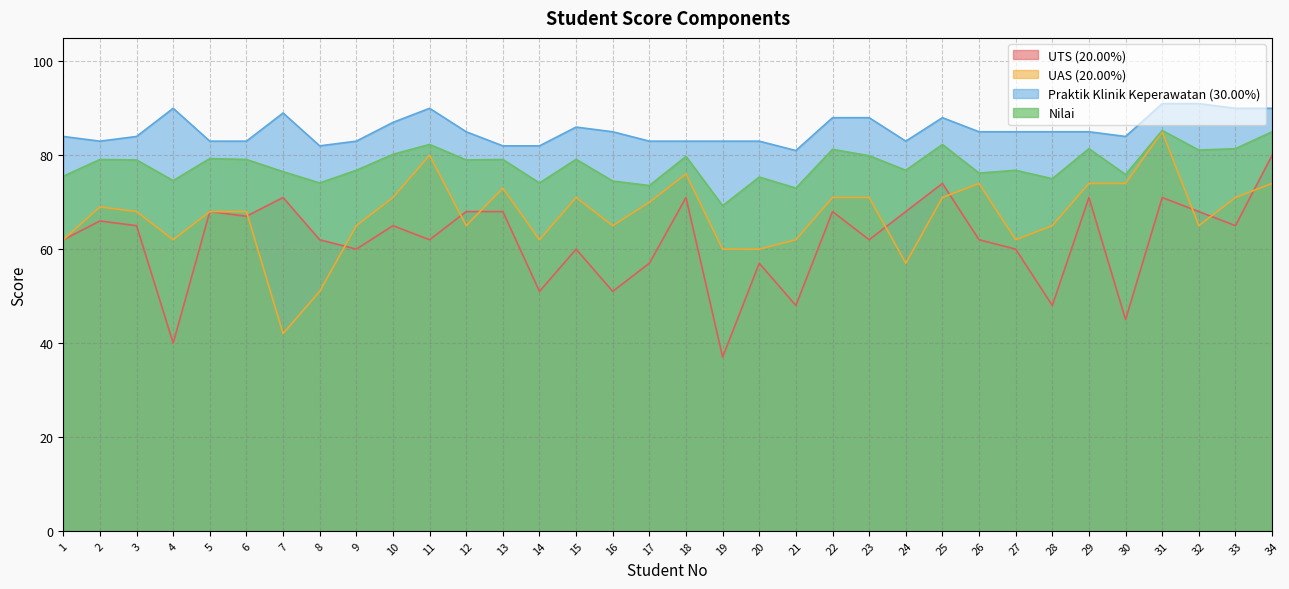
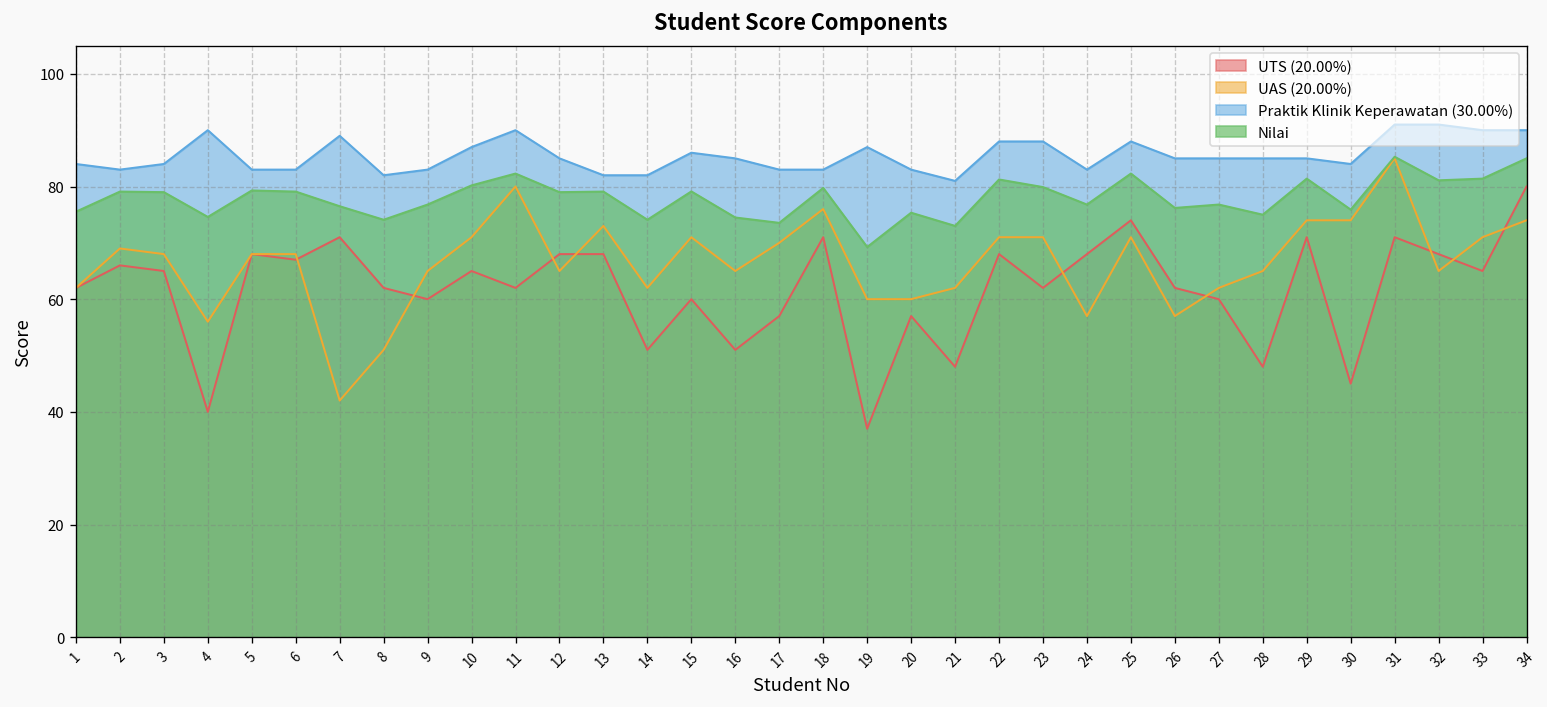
  {
    "UTS (20.00%)": {
      "2": 66,
      "3": 65,
      "4": 40,
      "6": 67,
      "7": 71,
      "8": 62,
      "9": 60,
      "10": 65,
      "11": 62,
      "12": 68,
      "13": 68,
      "14": 51,
      "15": 60,
      "16": 51,
      "17": 57,
      "18": 71,
      "19": 37,
      "20": 57,
      "21": 48,
      "22": 68,
      "23": 62,
      "24": 68,
      "25": 74,
      "26": 62,
      "27": 60,
      "28": 48,
      "29": 71,
      "30": 45,
      "31": 71,
      "32": 68,
      "33": 65,
      "34": 80
    },
    "UAS (20.00%)": {
      "2": 69,
      "3": 68,
-     "4": 62,
+     "4": 56,
      "6": 68,
      "7": 42,
      "8": 51,
      "9": 65,
      "10": 71,
      "11": 80,
      "12": 65,
      "13": 73,
      "14": 62,
      "15": 71,
      "16": 65,
      "17": 70,
      "18": 76,
      "19": 60,
      "20": 60,
      "21": 62,
      "22": 71,
      "23": 71,
      "24": 57,
      "25": 71,
-     "26": 74,
+     "26": 57,
      "27": 62,
      "28": 65,
      "29": 74,
      "30": 74,
      "32": 65,
      "33": 71,
      "34": 74
    },
    "Praktik Klinik Keperawatan (30.00%)": {
      "1": 84,
      "2": 83,
      "3": 84,
      "4": 90,
      "5": 83,
      "6": 83,
      "7": 89,
      "8": 82,
      "9": 83,
      "10": 87,
      "11": 90,
      "12": 85,
      "13": 82,
      "14": 82,
      "15": 86,
      "16": 85,
      "17": 83,
      "18": 83,
-     "19": 83,
+     "19": 87,
      "20": 83,
      "21": 81,
      "22": 88,
      "23": 88,
      "24": 83,
      "25": 88,
      "26": 85,
      "27": 85,
      "28": 85,
      "29": 85,
      "30": 84,
      "34": 90
    },
    "Nilai": {
      "1": 76,
      "2": 79,
      "3": 79,
      "4": 75,
      "5": 79,
      "6": 79,
      "7": 77,
      "8": 74,
      "9": 77,
      "10": 80,
      "11": 82,
      "12": 79,
      "13": 79,
      "14": 74,
      "15": 79,
      "16": 75,
      "17": 74,
      "18": 80,
      "19": 69,
      "20": 75,
      "21": 73,
      "22": 81,
      "23": 80,
      "24": 77,
      "25": 82,
      "26": 76,
      "27": 77,
      "28": 75,
      "29": 81,
      "30": 76,
      "32": 81,
      "33": 81,
      "34": 85
    }
  }
